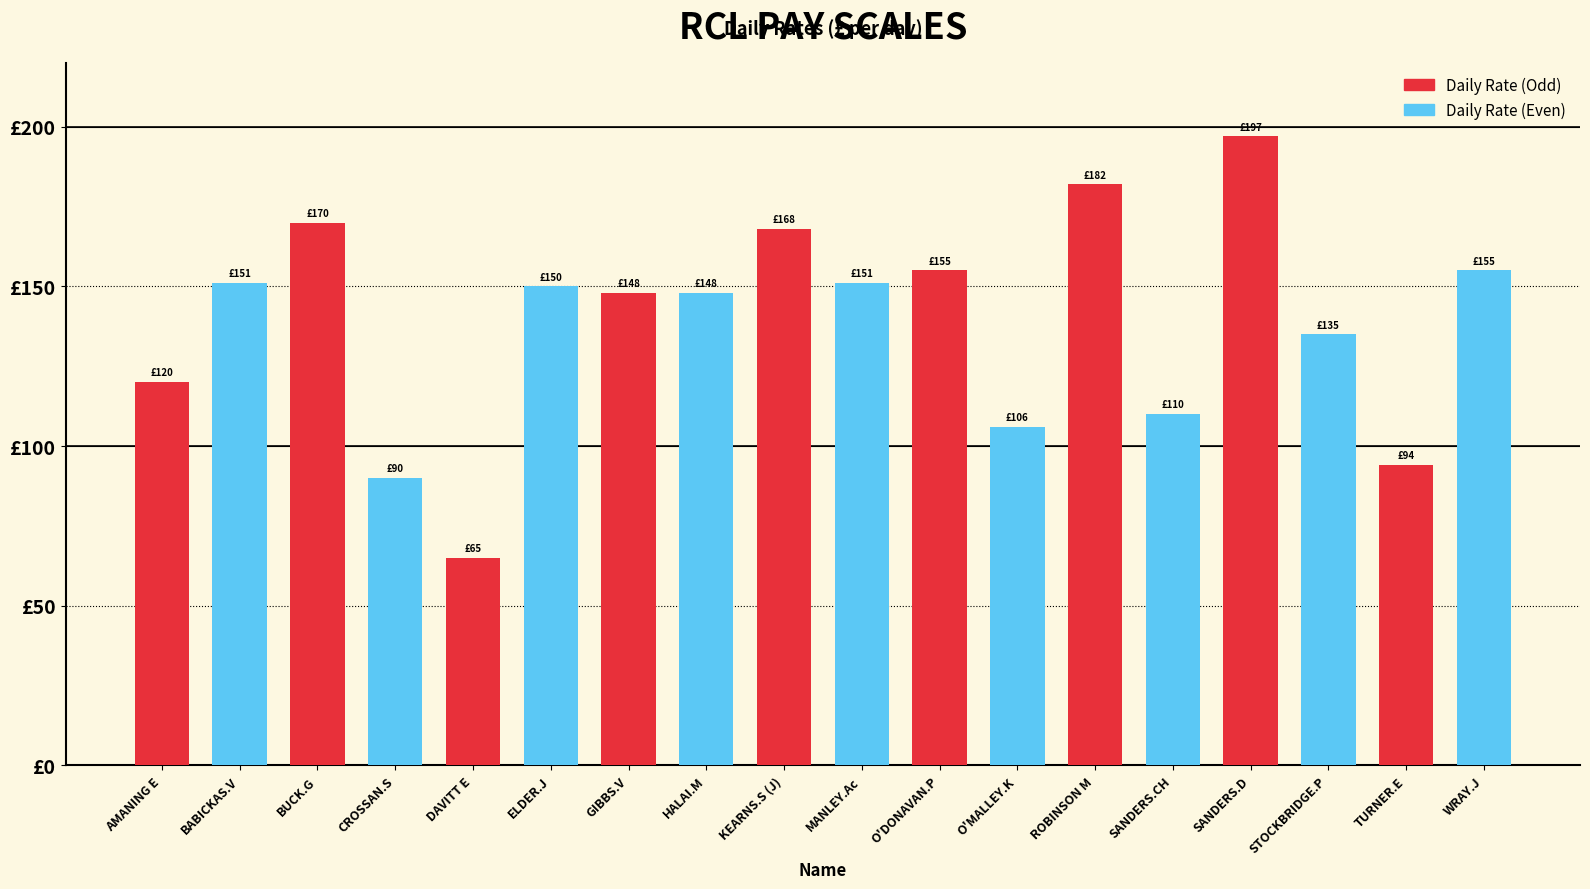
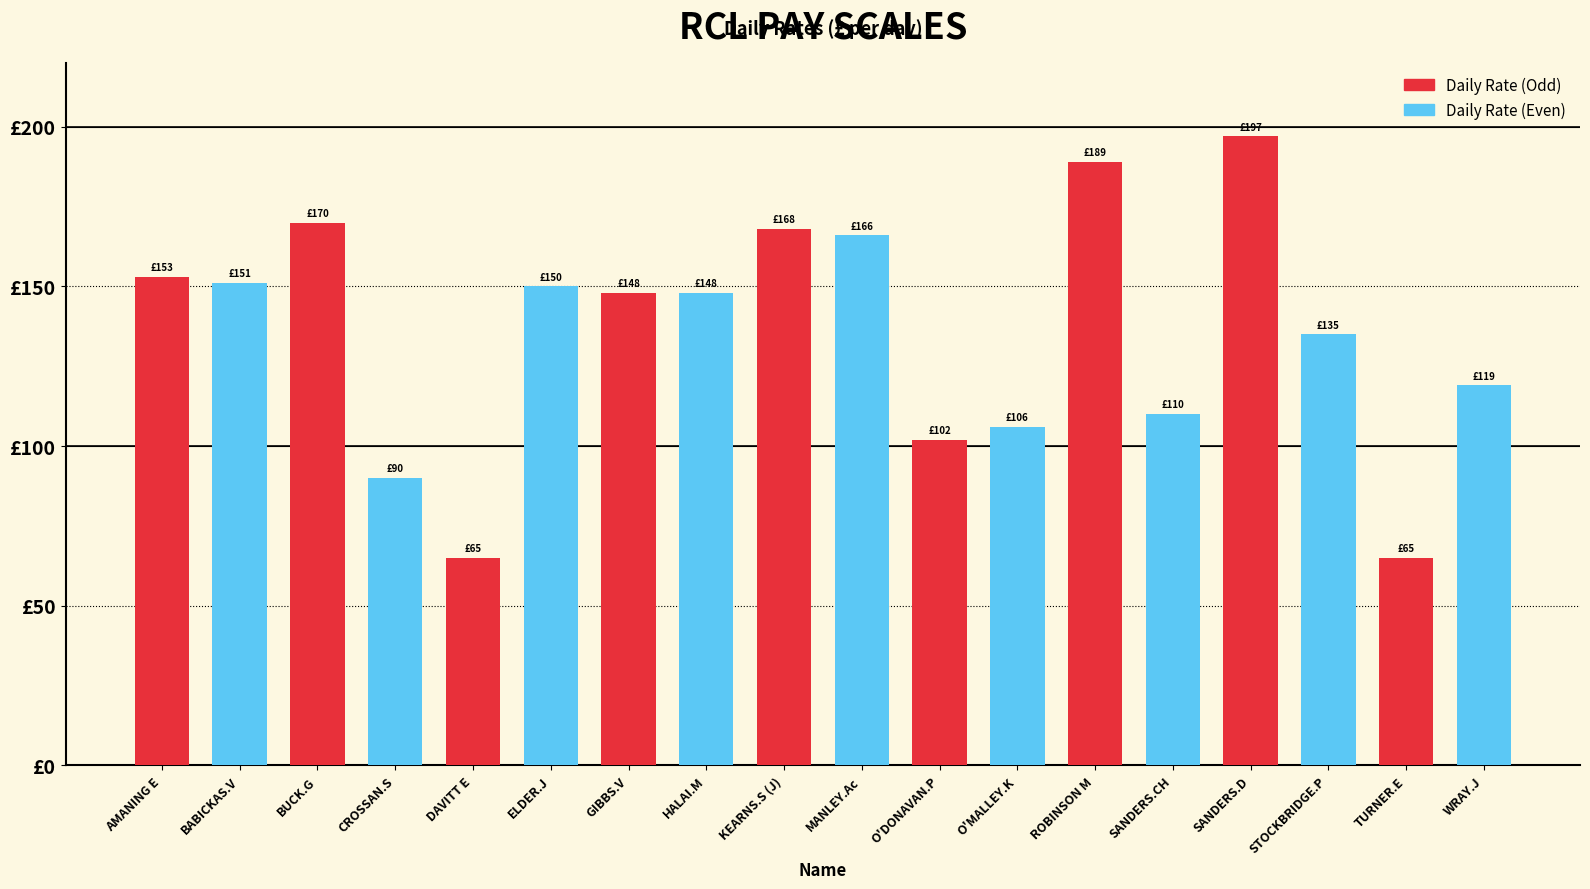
  {
-   "AMANING E": "£120",
+   "AMANING E": "£153",
    "BABICKAS.V": "£151",
    "BUCK.G": "£170",
    "CROSSAN.S": "£90",
    "DAVITT E": "£65",
    "ELDER.J": "£150",
    "GIBBS.V": "£148",
    "HALAI.M": "£148",
    "KEARNS.S (J)": "£168",
-   "MANLEY.Ac": "£151",
-   "O'DONAVAN.P": "£155",
+   "MANLEY.Ac": "£166",
+   "O'DONAVAN.P": "£102",
    "O'MALLEY.K": "£106",
-   "ROBINSON M": "£182",
+   "ROBINSON M": "£189",
    "SANDERS.CH": "£110",
    "SANDERS.D": "£197",
    "STOCKBRIDGE.P": "£135",
-   "TURNER.E": "£94",
-   "WRAY.J": "£155"
+   "TURNER.E": "£65",
+   "WRAY.J": "£119"
  }
